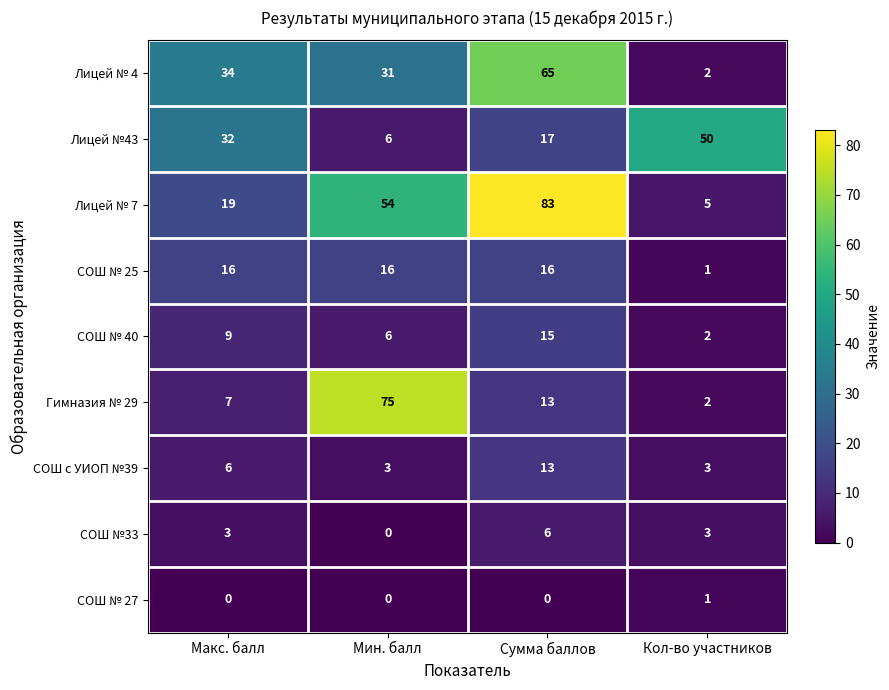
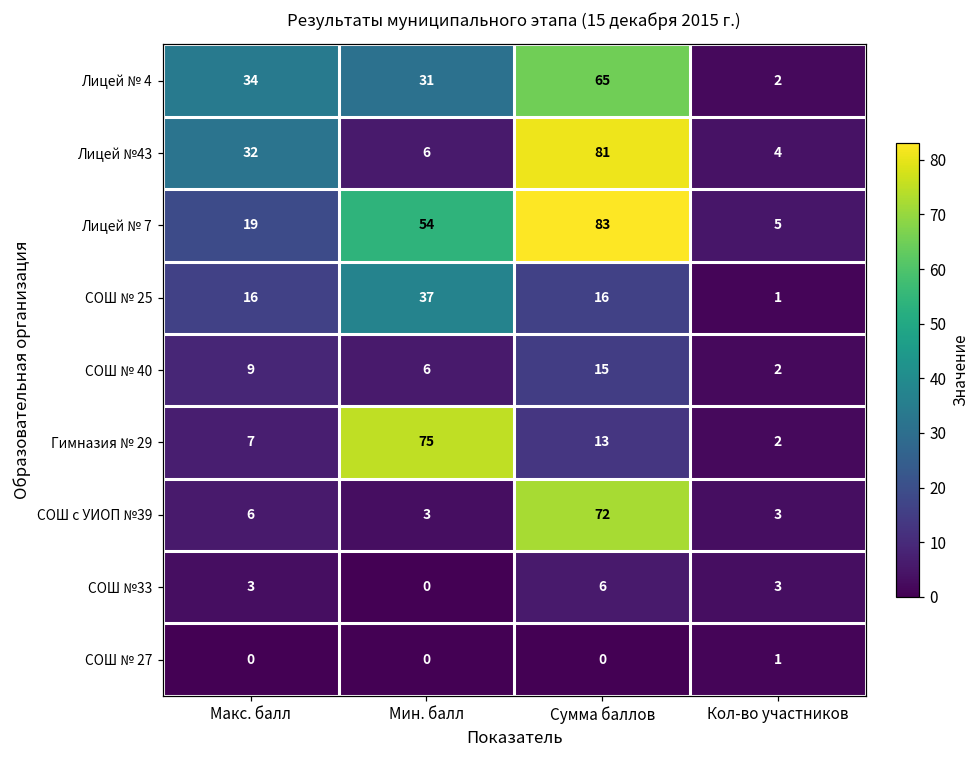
  {
    "Лицей № 4": {
      "Макс. балл": 34,
      "Мин. балл": 31,
      "Сумма баллов": 65,
      "Кол-во участников": 2
    },
    "Лицей №43": {
      "Макс. балл": 32,
      "Мин. балл": 6,
-     "Сумма баллов": 17,
-     "Кол-во участников": 50
+     "Сумма баллов": 81,
+     "Кол-во участников": 4
    },
    "Лицей № 7": {
      "Макс. балл": 19,
      "Мин. балл": 54,
      "Сумма баллов": 83,
      "Кол-во участников": 5
    },
    "СОШ № 25": {
      "Макс. балл": 16,
-     "Мин. балл": 16,
+     "Мин. балл": 37,
      "Сумма баллов": 16,
      "Кол-во участников": 1
    },
    "СОШ № 40": {
      "Макс. балл": 9,
      "Мин. балл": 6,
      "Сумма баллов": 15,
      "Кол-во участников": 2
    },
    "Гимназия № 29": {
      "Макс. балл": 7,
      "Мин. балл": 75,
      "Сумма баллов": 13,
      "Кол-во участников": 2
    },
    "СОШ с УИОП №39": {
      "Макс. балл": 6,
      "Мин. балл": 3,
-     "Сумма баллов": 13,
+     "Сумма баллов": 72,
      "Кол-во участников": 3
    },
    "СОШ №33": {
      "Макс. балл": 3,
      "Мин. балл": 0,
      "Сумма баллов": 6,
      "Кол-во участников": 3
    },
    "СОШ № 27": {
      "Макс. балл": 0,
      "Мин. балл": 0,
      "Сумма баллов": 0,
      "Кол-во участников": 1
    }
  }
